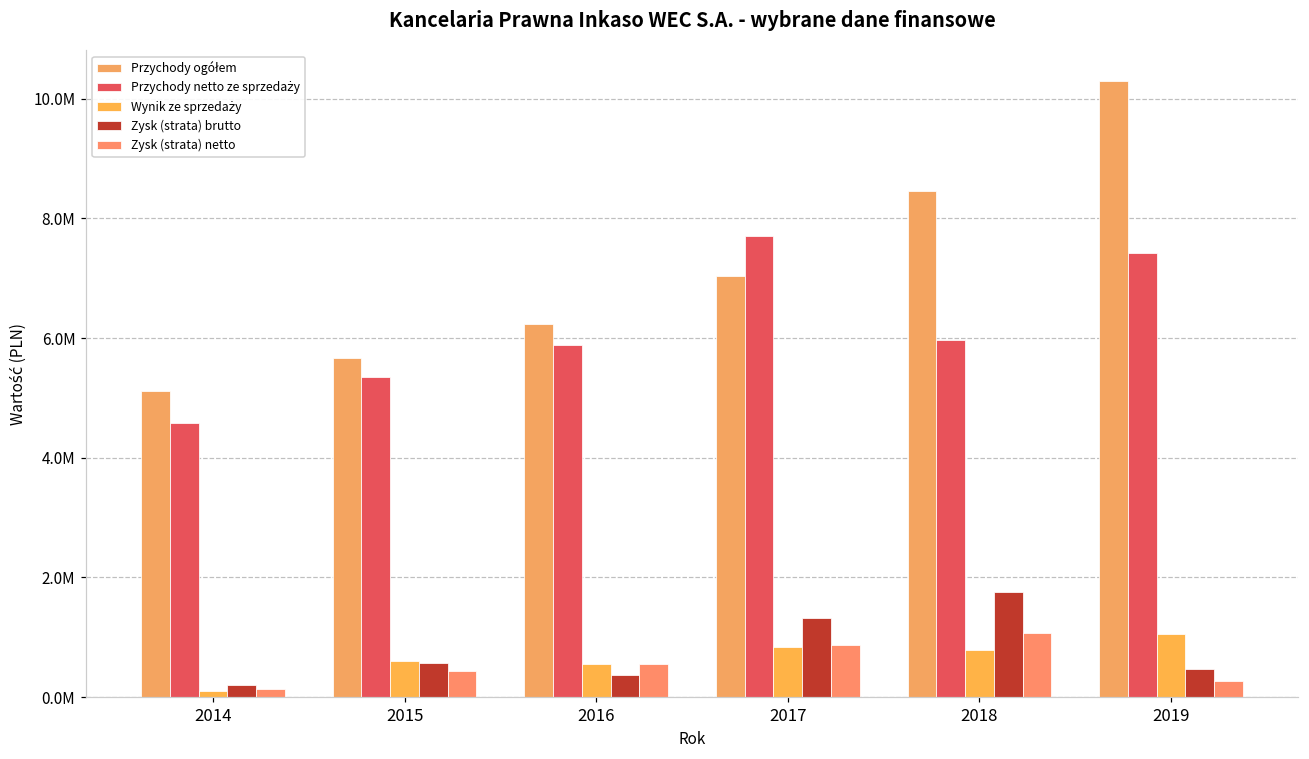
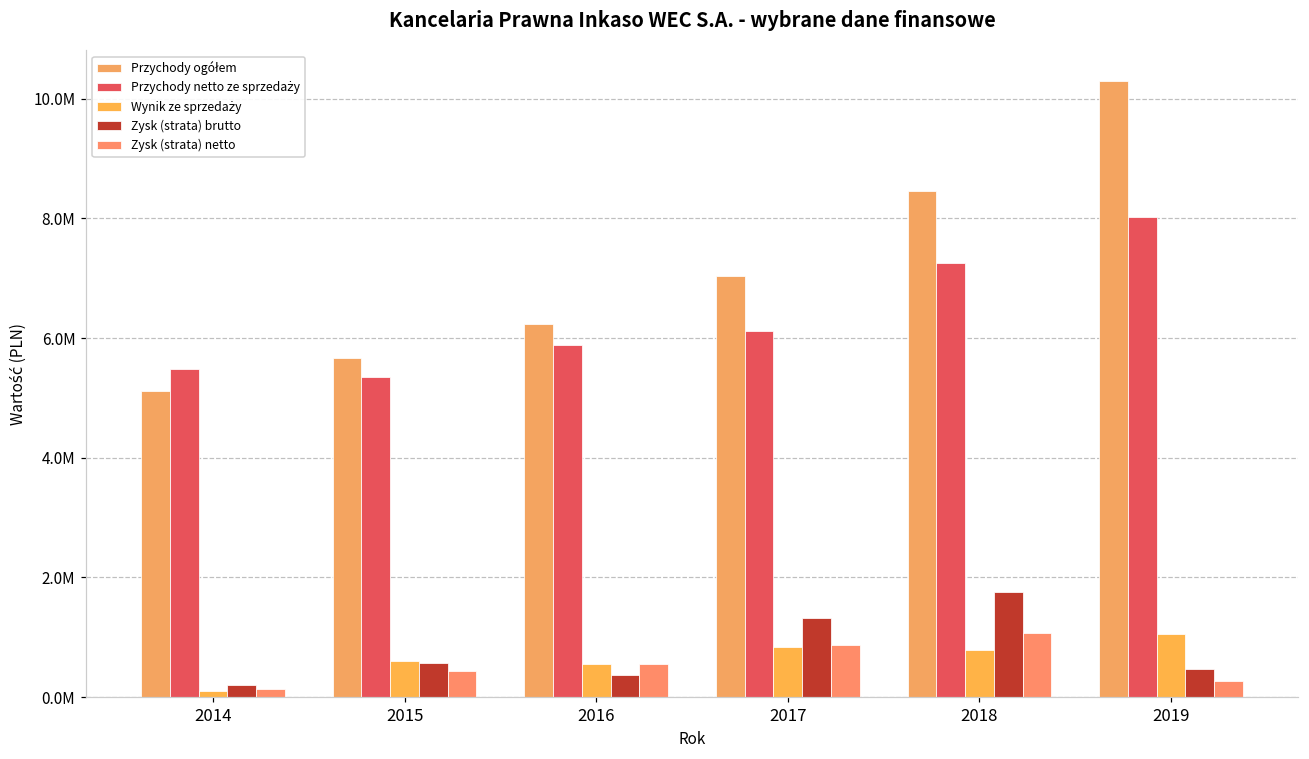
  {
    "Przychody netto ze sprzedaży": {
-     "2014": 4600000,
+     "2014": 5500000,
      "2015": 5300000,
      "2016": 5900000,
-     "2017": 7700000,
-     "2018": 6000000,
-     "2019": 7400000
+     "2017": 6100000,
+     "2018": 7300000,
+     "2019": 8000000
    },
    "Zysk (strata) brutto": {
      "2014": 200000,
      "2015": 600000,
      "2016": 400000,
      "2017": 1300000,
      "2018": 1800000,
      "2019": 500000
    }
  }
